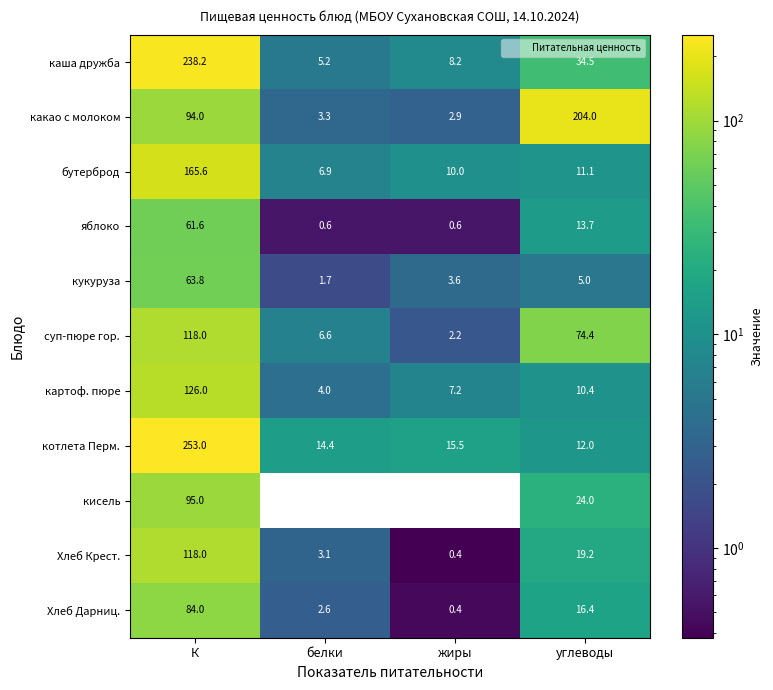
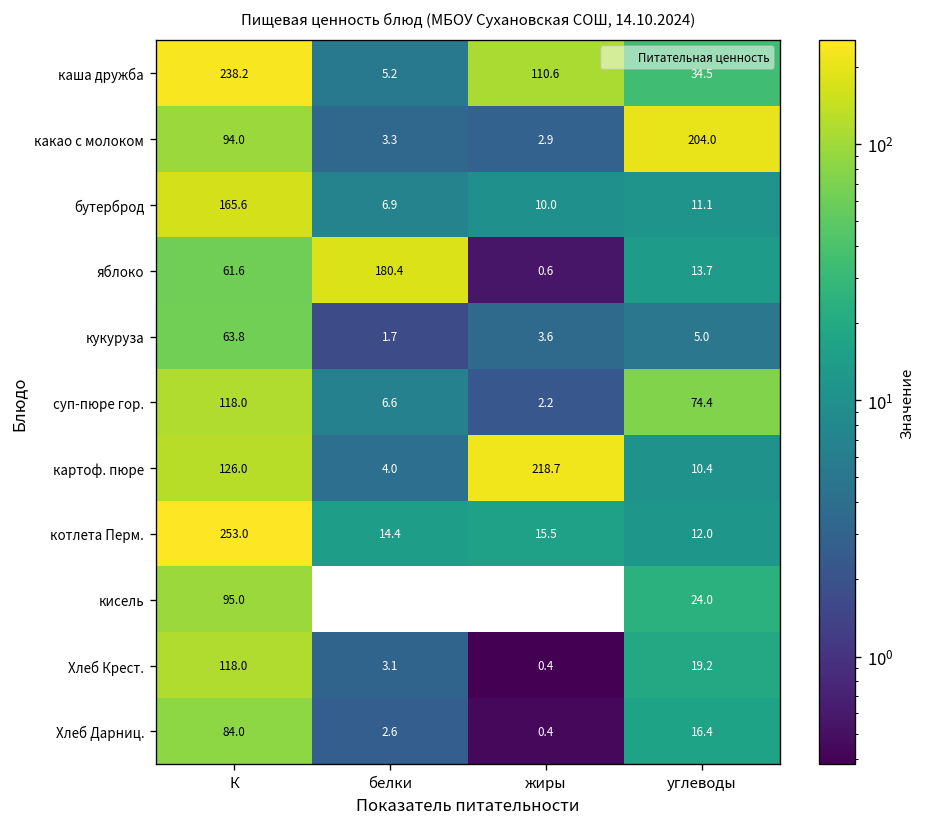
  {
    "каша дружба": {
      "К": 238.2,
      "белки": 5.2,
-     "жиры": 8.2
+     "жиры": 110.6
    },
    "какао с молоком": {
      "К": 94.0,
      "белки": 3.3,
      "жиры": 2.9,
      "углеводы": 204.0
    },
    "бутерброд": {
      "К": 165.6,
      "белки": 6.9,
      "жиры": 10.0,
      "углеводы": 11.1
    },
    "яблоко": {
      "К": 61.6,
-     "белки": 0.6,
+     "белки": 180.4,
      "жиры": 0.6,
      "углеводы": 13.7
    },
    "кукуруза": {
      "К": 63.8,
      "белки": 1.7,
      "жиры": 3.6,
      "углеводы": 5.0
    },
    "суп-пюре гор.": {
      "К": 118.0,
      "белки": 6.6,
      "жиры": 2.2,
      "углеводы": 74.4
    },
    "картоф. пюре": {
      "К": 126.0,
      "белки": 4.0,
-     "жиры": 7.2,
+     "жиры": 218.7,
      "углеводы": 10.4
    },
    "котлета Перм.": {
      "К": 253.0,
      "белки": 14.4,
      "жиры": 15.5,
      "углеводы": 12.0
    },
    "кисель": {
      "К": 95.0,
      "углеводы": 24.0
    },
    "Хлеб Крест.": {
      "К": 118.0,
      "белки": 3.1,
      "жиры": 0.4,
      "углеводы": 19.2
    },
    "Хлеб Дарниц.": {
      "К": 84.0,
      "белки": 2.6,
      "жиры": 0.4,
      "углеводы": 16.4
    }
  }
